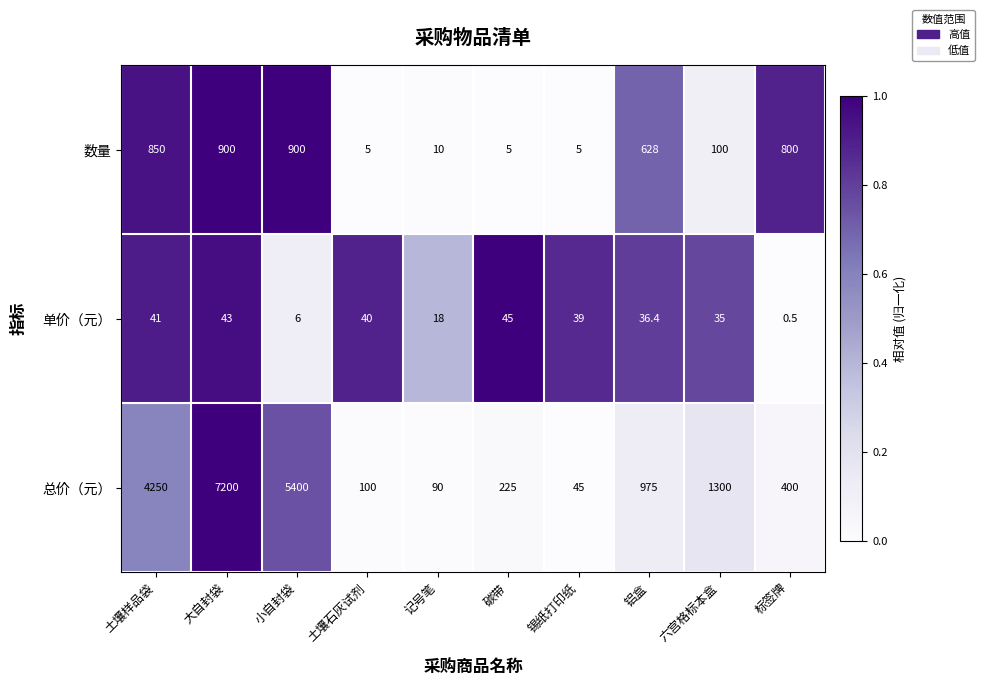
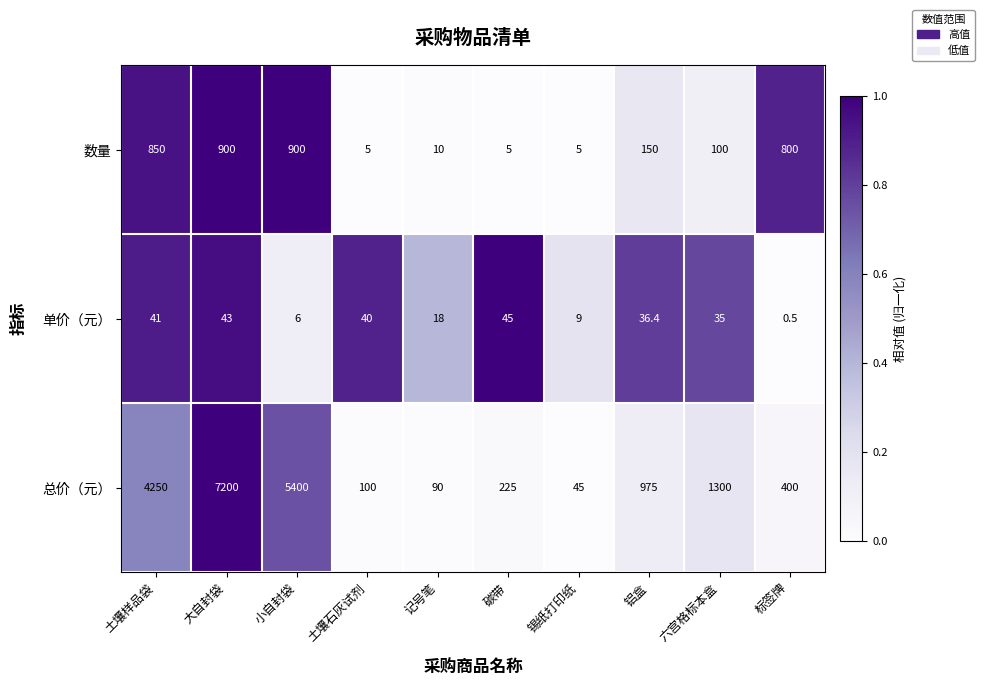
  {
    "数量": {
      "土壤样品袋": 850,
      "大自封袋": 900,
      "小自封袋": 900,
      "土壤石灰试剂": 5,
      "记号笔": 10,
      "碳带": 5,
      "锡纸打印纸": 5,
-     "铝盒": 628,
+     "铝盒": 150,
      "六宫格标本盒": 100,
      "标签牌": 800
    },
    "单价（元）": {
      "土壤样品袋": 41,
      "大自封袋": 43,
      "小自封袋": 6,
      "土壤石灰试剂": 40,
      "记号笔": 18,
      "碳带": 45,
-     "锡纸打印纸": 39,
+     "锡纸打印纸": 9,
      "铝盒": 36.4,
      "六宫格标本盒": 35,
      "标签牌": 0.5
    },
    "总价（元）": {
      "土壤样品袋": 4250,
      "大自封袋": 7200,
      "小自封袋": 5400,
      "土壤石灰试剂": 100,
      "记号笔": 90,
      "碳带": 225,
      "锡纸打印纸": 45,
      "铝盒": 975,
      "六宫格标本盒": 1300,
      "标签牌": 400
    }
  }
